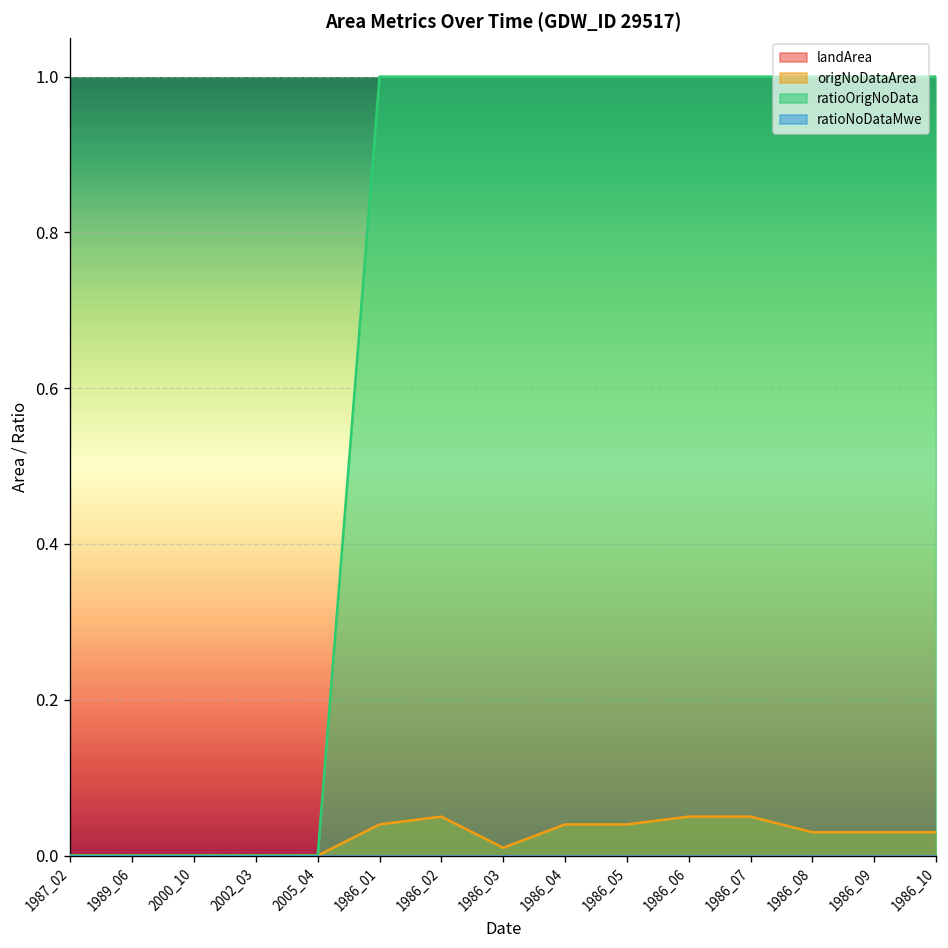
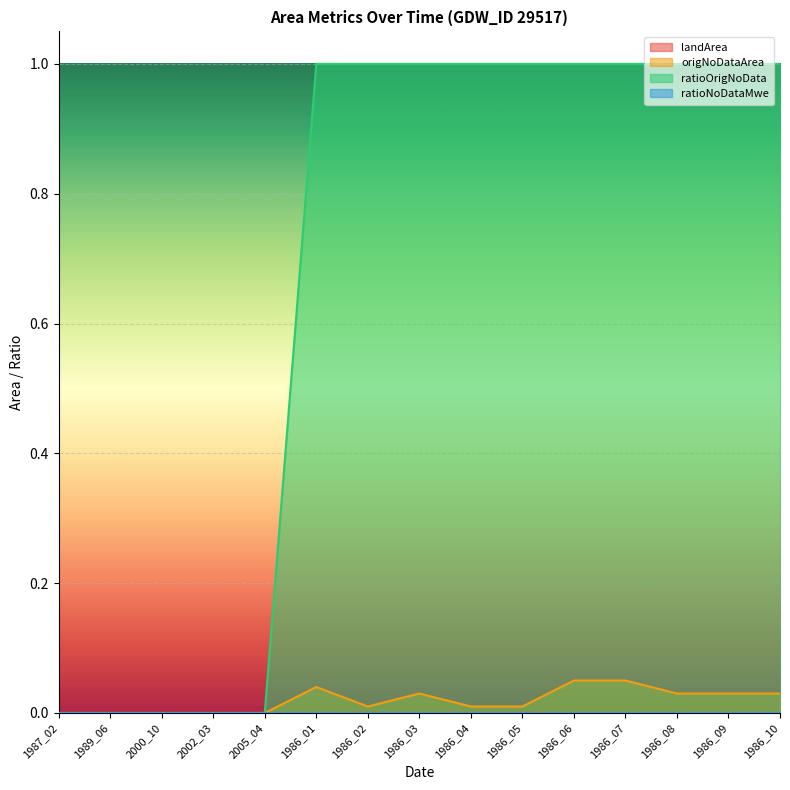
  {
    "ratioNoDataMwe": {
      "1986_01": 0.00,
      "1986_02": 0.00,
      "1986_03": 0.00,
      "1986_04": 0.00,
      "1986_05": 0.00,
      "1986_06": 0.00,
      "1986_07": 0.00,
      "1986_08": 0.00,
      "1986_09": 0.00,
      "1986_10": 0.00
    },
    "origNoDataArea": {
      "1986_01": 0.04,
-     "1986_02": 0.05,
-     "1986_03": 0.01,
-     "1986_04": 0.04,
-     "1986_05": 0.04,
+     "1986_02": 0.01,
+     "1986_03": 0.03,
+     "1986_04": 0.01,
+     "1986_05": 0.01,
      "1986_06": 0.05,
      "1986_07": 0.05,
      "1986_08": 0.03,
      "1986_09": 0.03,
      "1986_10": 0.03
    },
    "ratioOrigNoData": {
      "1986_01": 1.00,
      "1986_02": 1.00,
      "1986_03": 1.00,
      "1986_04": 1.00,
      "1986_05": 1.00,
      "1986_06": 1.00,
      "1986_07": 1.00,
      "1986_10": 1.00
    }
  }
